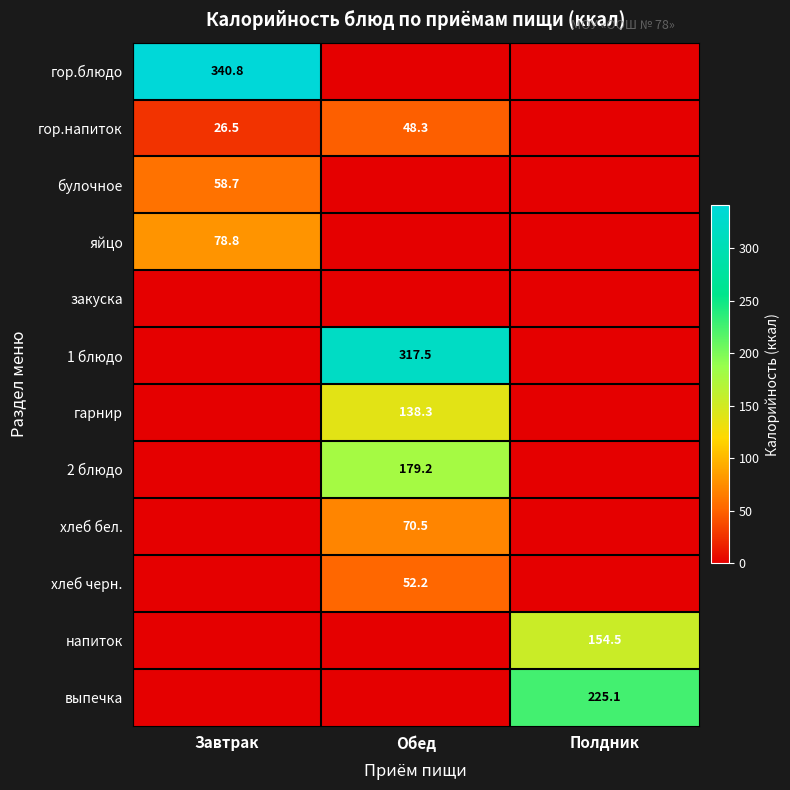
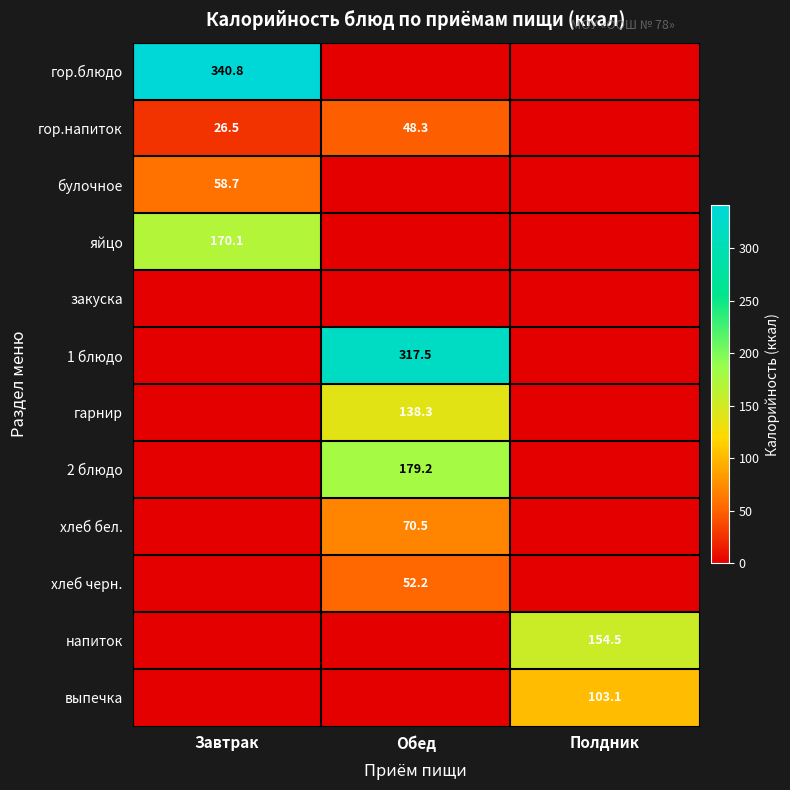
  {
    "гор.блюдо": {
      "Завтрак": 340.8
    },
    "гор.напиток": {
      "Завтрак": 26.5,
      "Обед": 48.3
    },
    "булочное": {
      "Завтрак": 58.7
    },
    "яйцо": {
-     "Завтрак": 78.8
+     "Завтрак": 170.1
    },
    "1 блюдо": {
      "Обед": 317.5
    },
    "гарнир": {
      "Обед": 138.3
    },
    "2 блюдо": {
      "Обед": 179.2
    },
    "хлеб бел.": {
      "Обед": 70.5
    },
    "хлеб черн.": {
      "Обед": 52.2
    },
    "напиток": {
      "Полдник": 154.5
    },
    "выпечка": {
-     "Полдник": 225.1
+     "Полдник": 103.1
    }
  }
